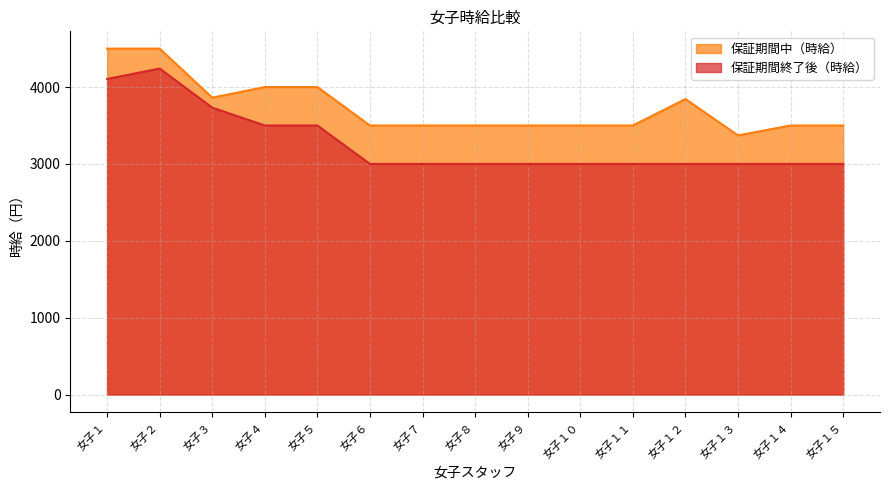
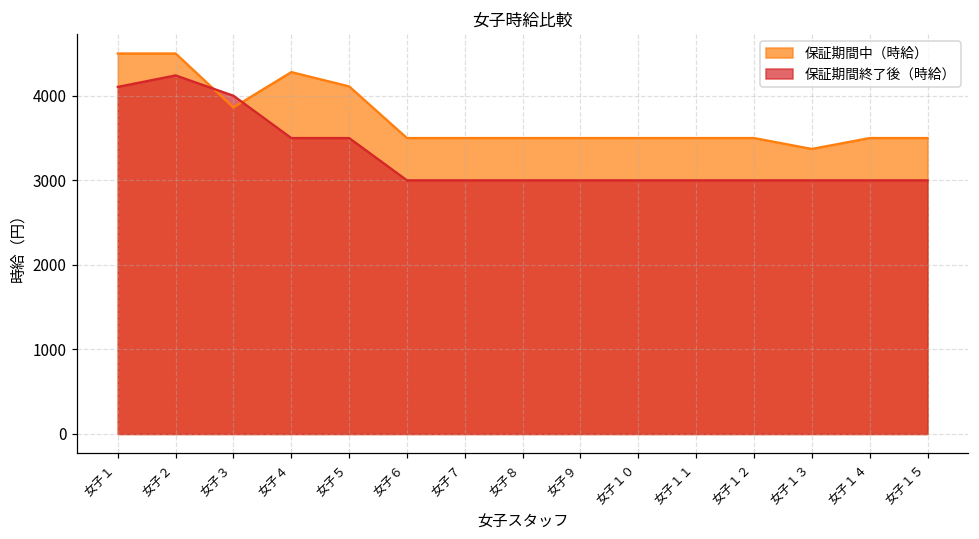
  {
    "保証期間中（時給）": {
      "女子１": 4500,
      "女子２": 4500,
      "女子３": 3900,
-     "女子４": 4000,
-     "女子５": 4000,
+     "女子４": 4300,
+     "女子５": 4100,
      "女子６": 3500,
      "女子７": 3500,
      "女子８": 3500,
      "女子９": 3500,
      "女子１０": 3500,
      "女子１１": 3500,
-     "女子１２": 3800,
+     "女子１２": 3500,
      "女子１３": 3400,
      "女子１４": 3500,
      "女子１５": 3500
    },
    "保証期間終了後（時給）": {
      "女子１": 4100,
      "女子２": 4200,
-     "女子３": 3700,
+     "女子３": 4000,
      "女子４": 3500,
      "女子５": 3500,
      "女子６": 3000,
      "女子７": 3000,
      "女子８": 3000,
      "女子９": 3000,
      "女子１０": 3000,
      "女子１１": 3000,
      "女子１２": 3000,
      "女子１３": 3000,
      "女子１４": 3000,
      "女子１５": 3000
    }
  }
